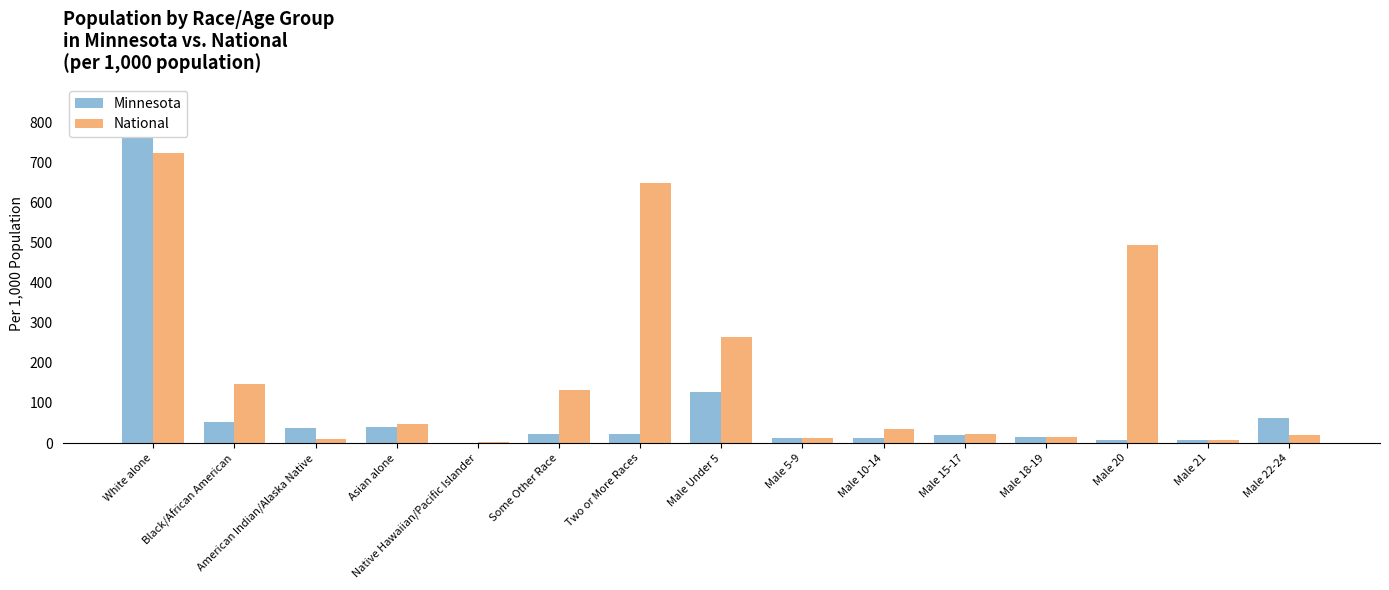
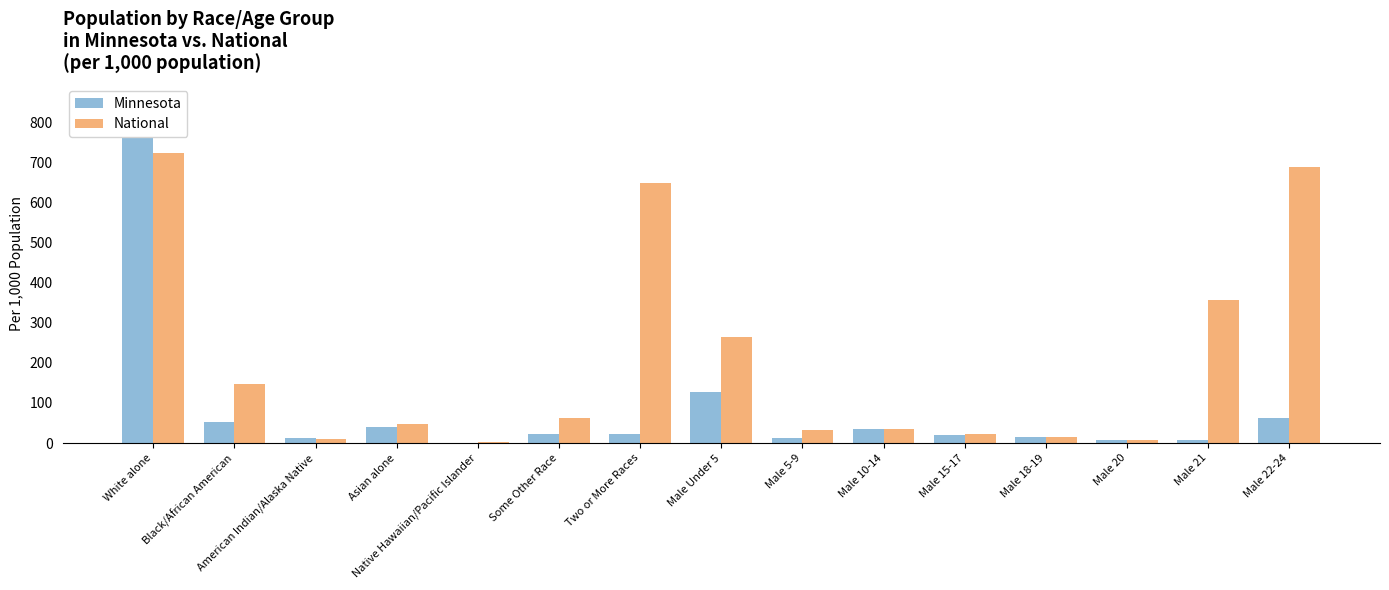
  {
    "Minnesota": {
      "Black/African American": 50,
-     "American Indian/Alaska Native": 40,
+     "American Indian/Alaska Native": 10,
      "Asian alone": 40,
      "Some Other Race": 20,
      "Two or More Races": 20,
      "Male Under 5": 130,
      "Male 5-9": 10,
-     "Male 10-14": 10,
+     "Male 10-14": 30,
      "Male 15-17": 20,
      "Male 18-19": 10,
      "Male 20": 10,
      "Male 21": 10,
      "Male 22-24": 60
    },
    "National": {
      "White alone": 720,
      "Black/African American": 150,
      "American Indian/Alaska Native": 10,
      "Asian alone": 50,
-     "Some Other Race": 130,
+     "Some Other Race": 60,
      "Two or More Races": 650,
      "Male Under 5": 270,
-     "Male 5-9": 10,
+     "Male 5-9": 30,
      "Male 10-14": 30,
      "Male 15-17": 20,
      "Male 18-19": 20,
-     "Male 20": 490,
-     "Male 21": 10,
-     "Male 22-24": 20
+     "Male 20": 10,
+     "Male 21": 360,
+     "Male 22-24": 690
    }
  }
